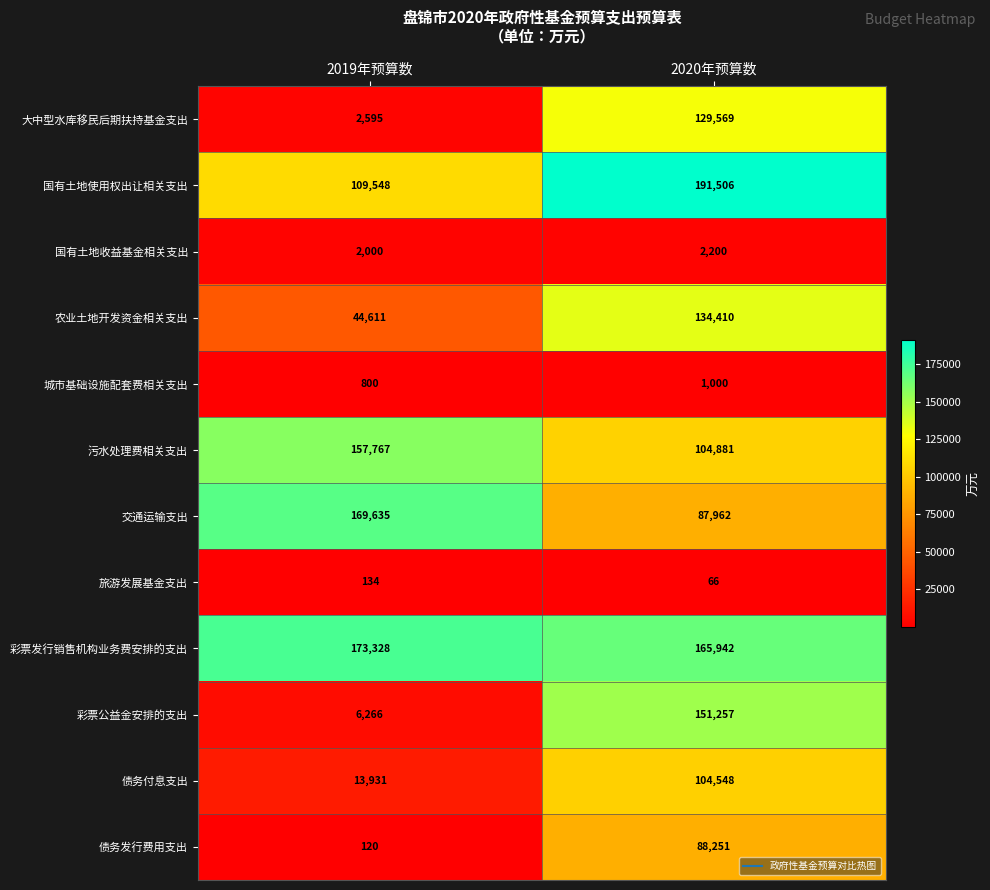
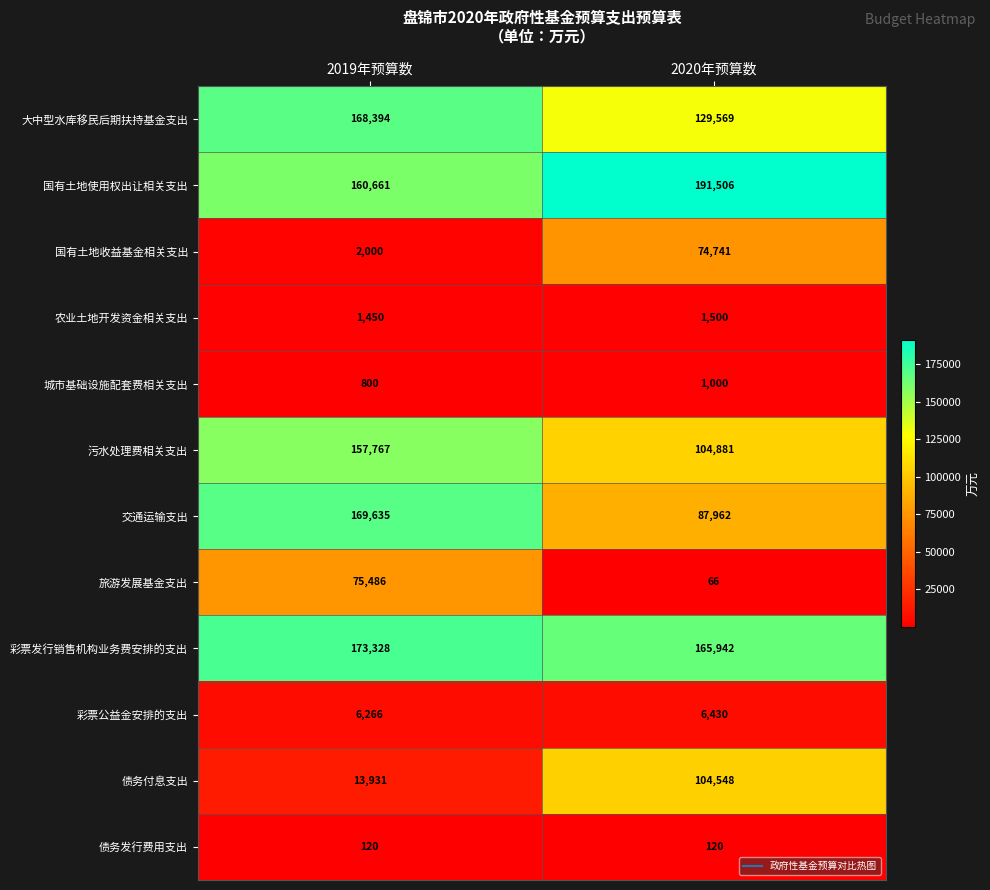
  {
    "大中型水库移民后期扶持基金支出": {
-     "2019年预算数": "2,595",
+     "2019年预算数": "168,394",
      "2020年预算数": "129,569"
    },
    "国有土地使用权出让相关支出": {
-     "2019年预算数": "109,548",
+     "2019年预算数": "160,661",
      "2020年预算数": "191,506"
    },
    "国有土地收益基金相关支出": {
      "2019年预算数": "2,000",
-     "2020年预算数": "2,200"
+     "2020年预算数": "74,741"
    },
    "农业土地开发资金相关支出": {
-     "2019年预算数": "44,611",
-     "2020年预算数": "134,410"
+     "2019年预算数": "1,450",
+     "2020年预算数": "1,500"
    },
    "城市基础设施配套费相关支出": {
      "2019年预算数": "800",
      "2020年预算数": "1,000"
    },
    "污水处理费相关支出": {
      "2019年预算数": "157,767",
      "2020年预算数": "104,881"
    },
    "交通运输支出": {
      "2019年预算数": "169,635",
      "2020年预算数": "87,962"
    },
    "旅游发展基金支出": {
-     "2019年预算数": "134",
+     "2019年预算数": "75,486",
      "2020年预算数": "66"
    },
    "彩票发行销售机构业务费安排的支出": {
      "2019年预算数": "173,328",
      "2020年预算数": "165,942"
    },
    "彩票公益金安排的支出": {
      "2019年预算数": "6,266",
-     "2020年预算数": "151,257"
+     "2020年预算数": "6,430"
    },
    "债务付息支出": {
      "2019年预算数": "13,931",
      "2020年预算数": "104,548"
    },
    "债务发行费用支出": {
      "2019年预算数": "120",
-     "2020年预算数": "88,251"
+     "2020年预算数": "120"
    }
  }
